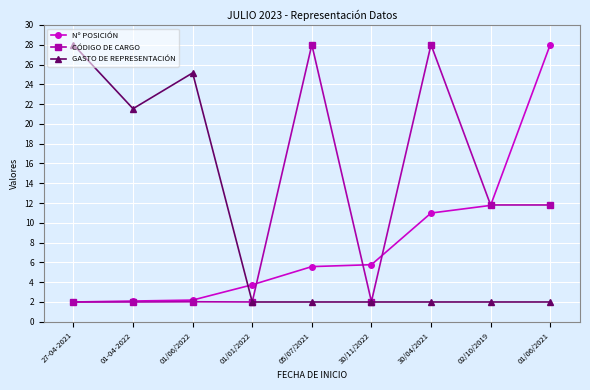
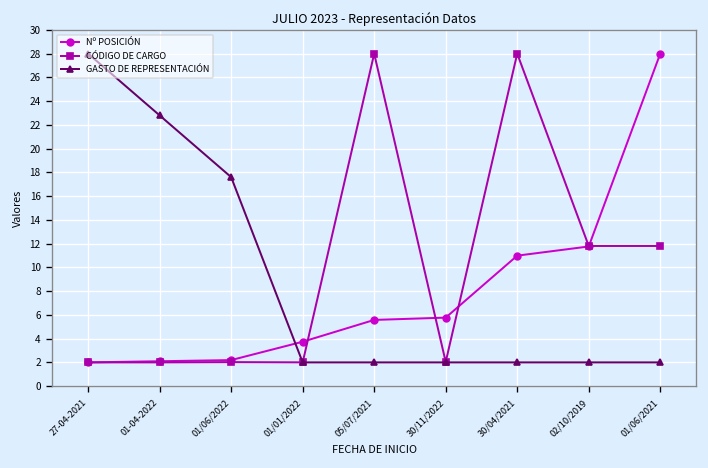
  {
    "GASTO DE REPRESENTACIÓN": {
-     "01-04-2022": 22,
-     "01/06/2022": 25,
+     "01-04-2022": 23,
+     "01/06/2022": 18,
      "05/07/2021": 2,
      "30/04/2021": 2,
      "02/10/2019": 2,
      "01/06/2021": 2
    }
  }
